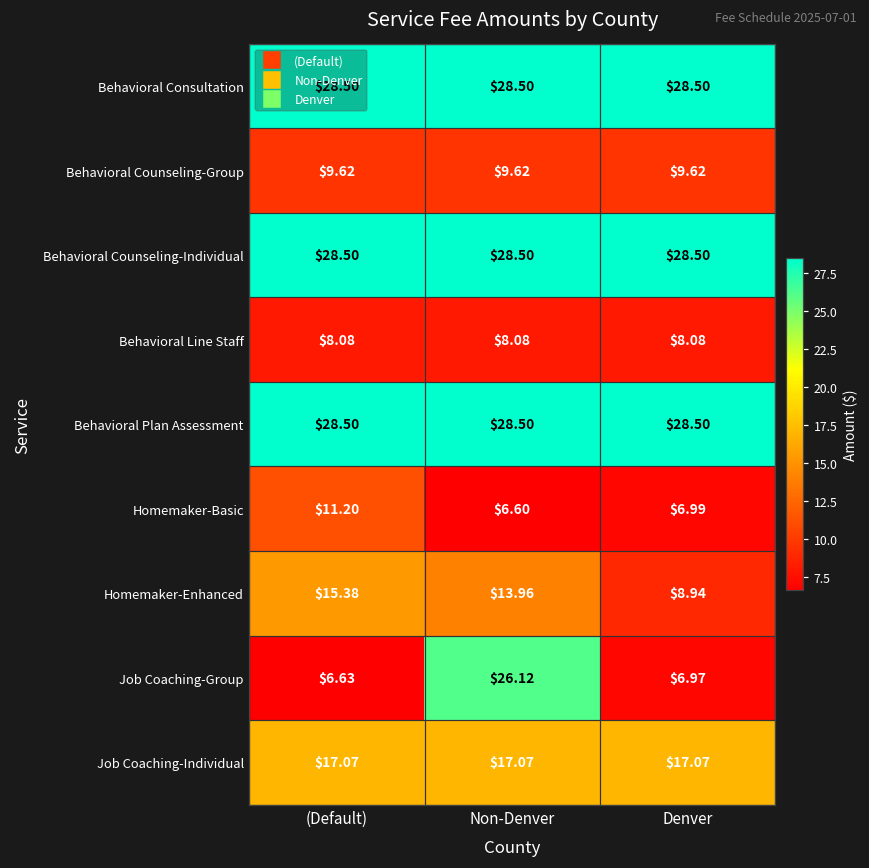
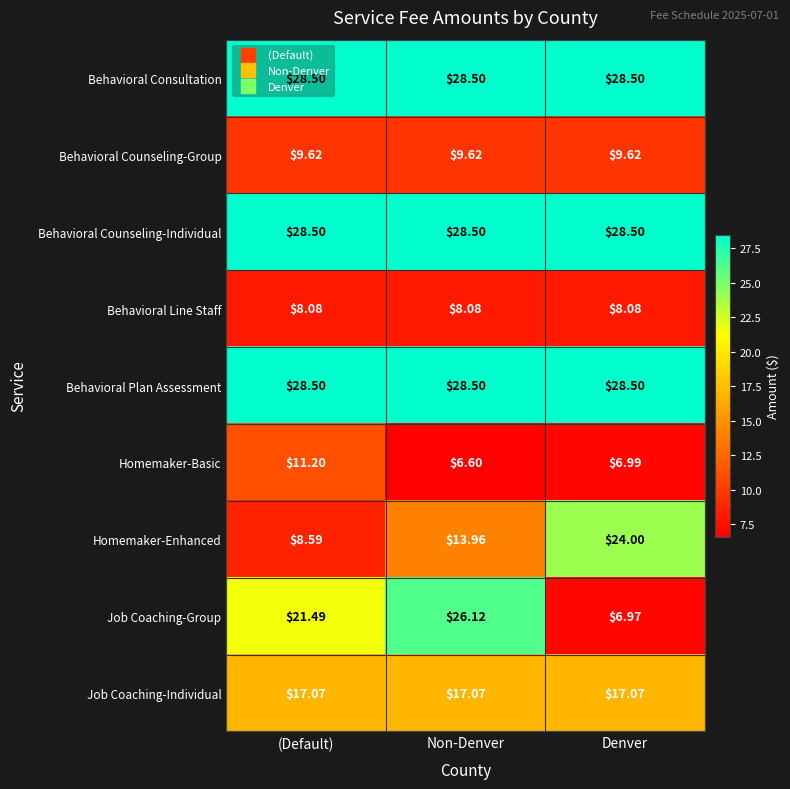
  {
    "Behavioral Consultation": {
      "Non-Denver": "$28.50",
      "Denver": "$28.50"
    },
    "Behavioral Counseling-Group": {
      "(Default)": "$9.62",
      "Non-Denver": "$9.62",
      "Denver": "$9.62"
    },
    "Behavioral Counseling-Individual": {
      "(Default)": "$28.50",
      "Non-Denver": "$28.50",
      "Denver": "$28.50"
    },
    "Behavioral Line Staff": {
      "(Default)": "$8.08",
      "Non-Denver": "$8.08",
      "Denver": "$8.08"
    },
    "Behavioral Plan Assessment": {
      "(Default)": "$28.50",
      "Non-Denver": "$28.50",
      "Denver": "$28.50"
    },
    "Homemaker-Basic": {
      "(Default)": "$11.20",
      "Non-Denver": "$6.60",
      "Denver": "$6.99"
    },
    "Homemaker-Enhanced": {
-     "(Default)": "$15.38",
+     "(Default)": "$8.59",
      "Non-Denver": "$13.96",
-     "Denver": "$8.94"
+     "Denver": "$24.00"
    },
    "Job Coaching-Group": {
-     "(Default)": "$6.63",
+     "(Default)": "$21.49",
      "Non-Denver": "$26.12",
      "Denver": "$6.97"
    },
    "Job Coaching-Individual": {
      "(Default)": "$17.07",
      "Non-Denver": "$17.07",
      "Denver": "$17.07"
    }
  }
